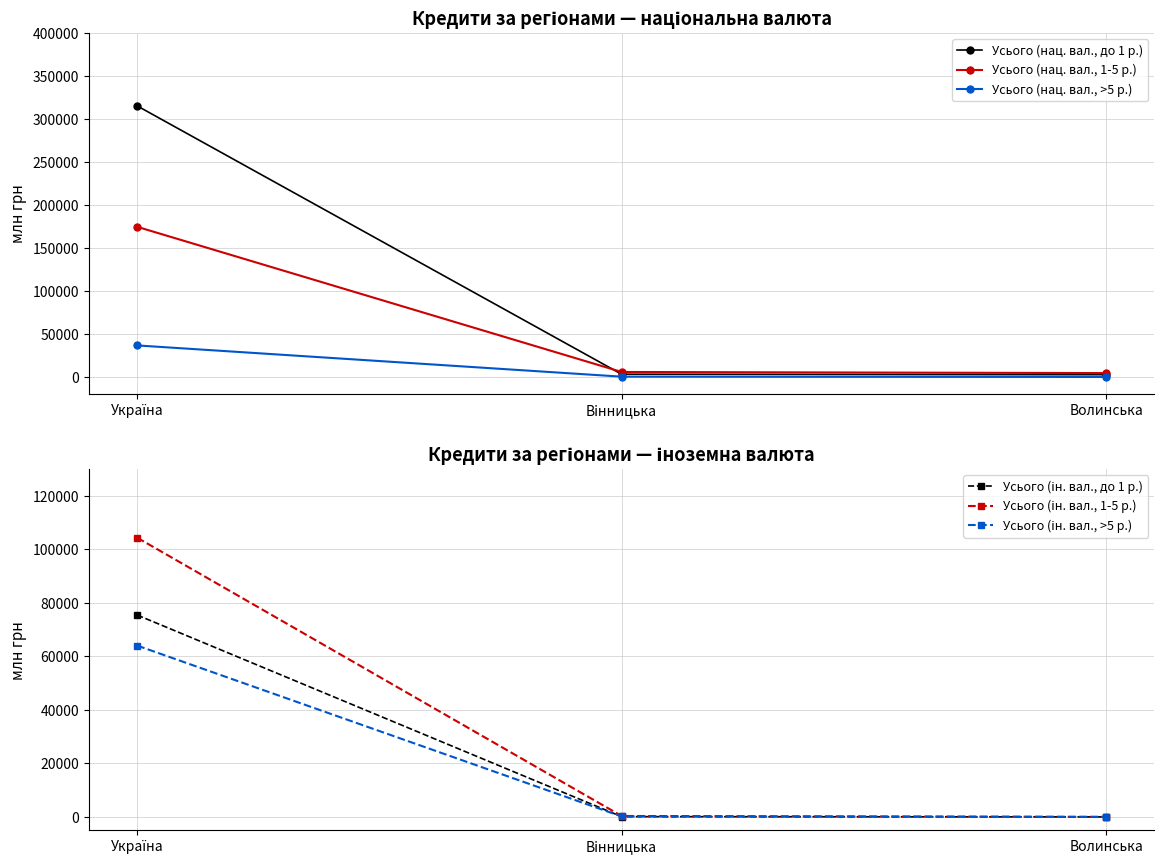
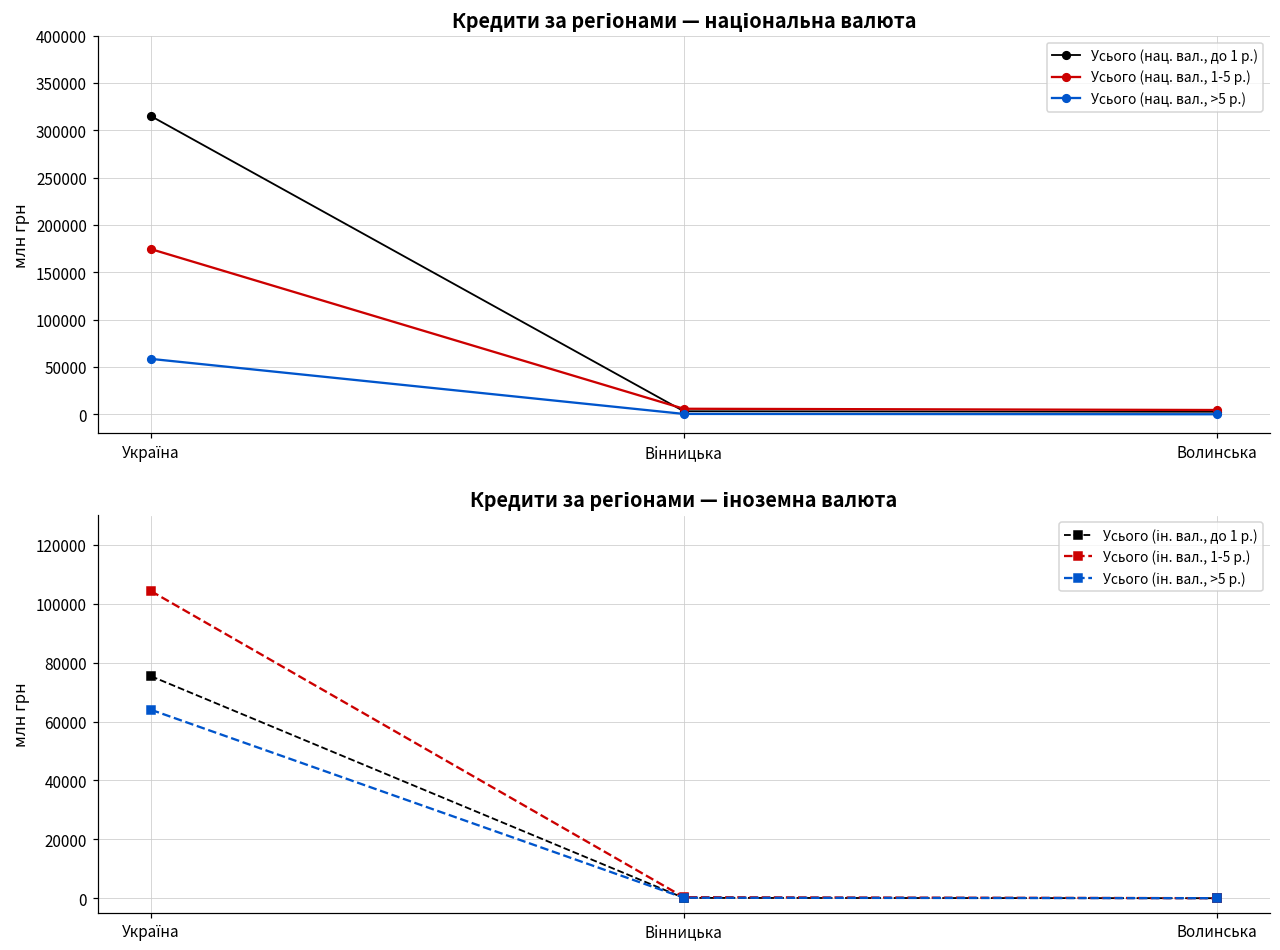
  {
    "Кредити за регіонами — національна валюта": {
      "Усього (нац. вал., до 1 р.)": {
        "Україна": 320000
      },
      "Усього (нац. вал., 1-5 р.)": {
        "Україна": 170000
      },
      "Усього (нац. вал., >5 р.)": {
-       "Україна": 40000
+       "Україна": 60000
      }
    },
    "Кредити за регіонами — іноземна валюта": {
      "Усього (ін. вал., до 1 р.)": {
        "Україна": 75000
      },
      "Усього (ін. вал., 1-5 р.)": {
        "Україна": 104000
      },
      "Усього (ін. вал., >5 р.)": {
        "Україна": 64000
      }
    }
  }
